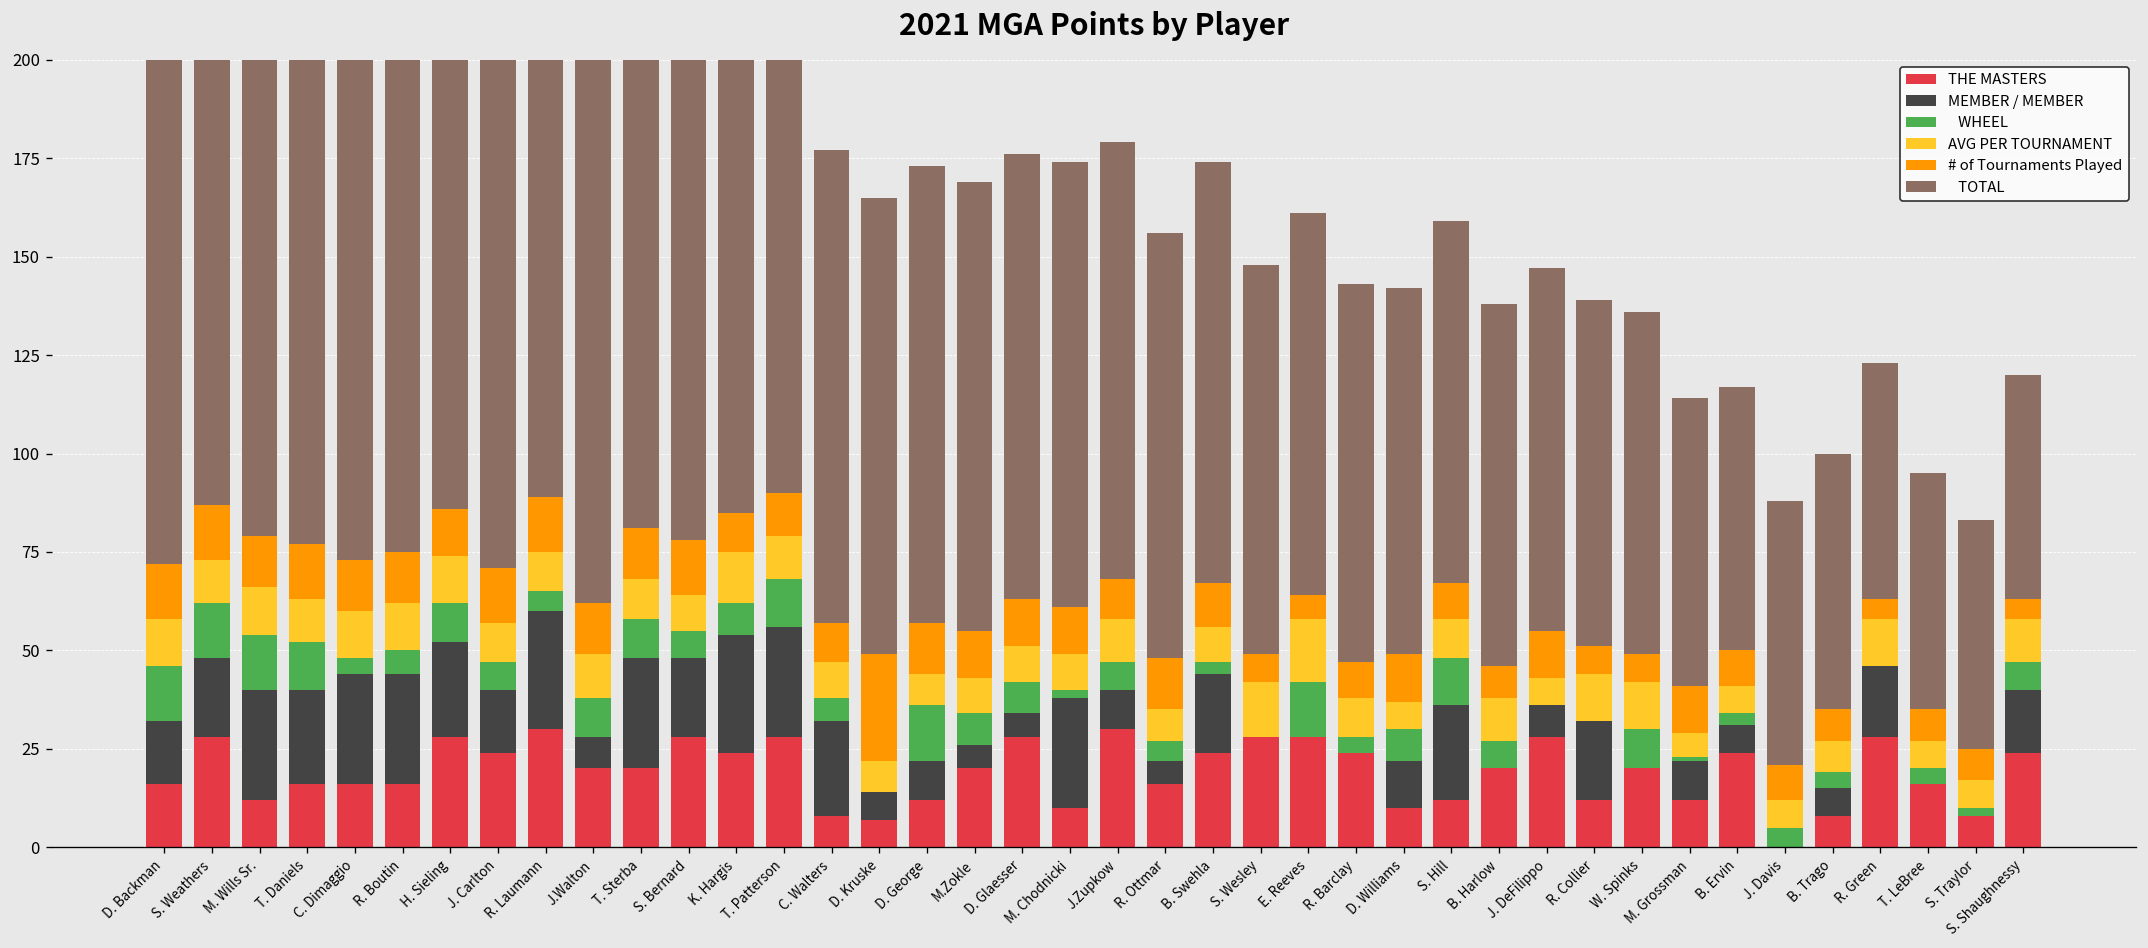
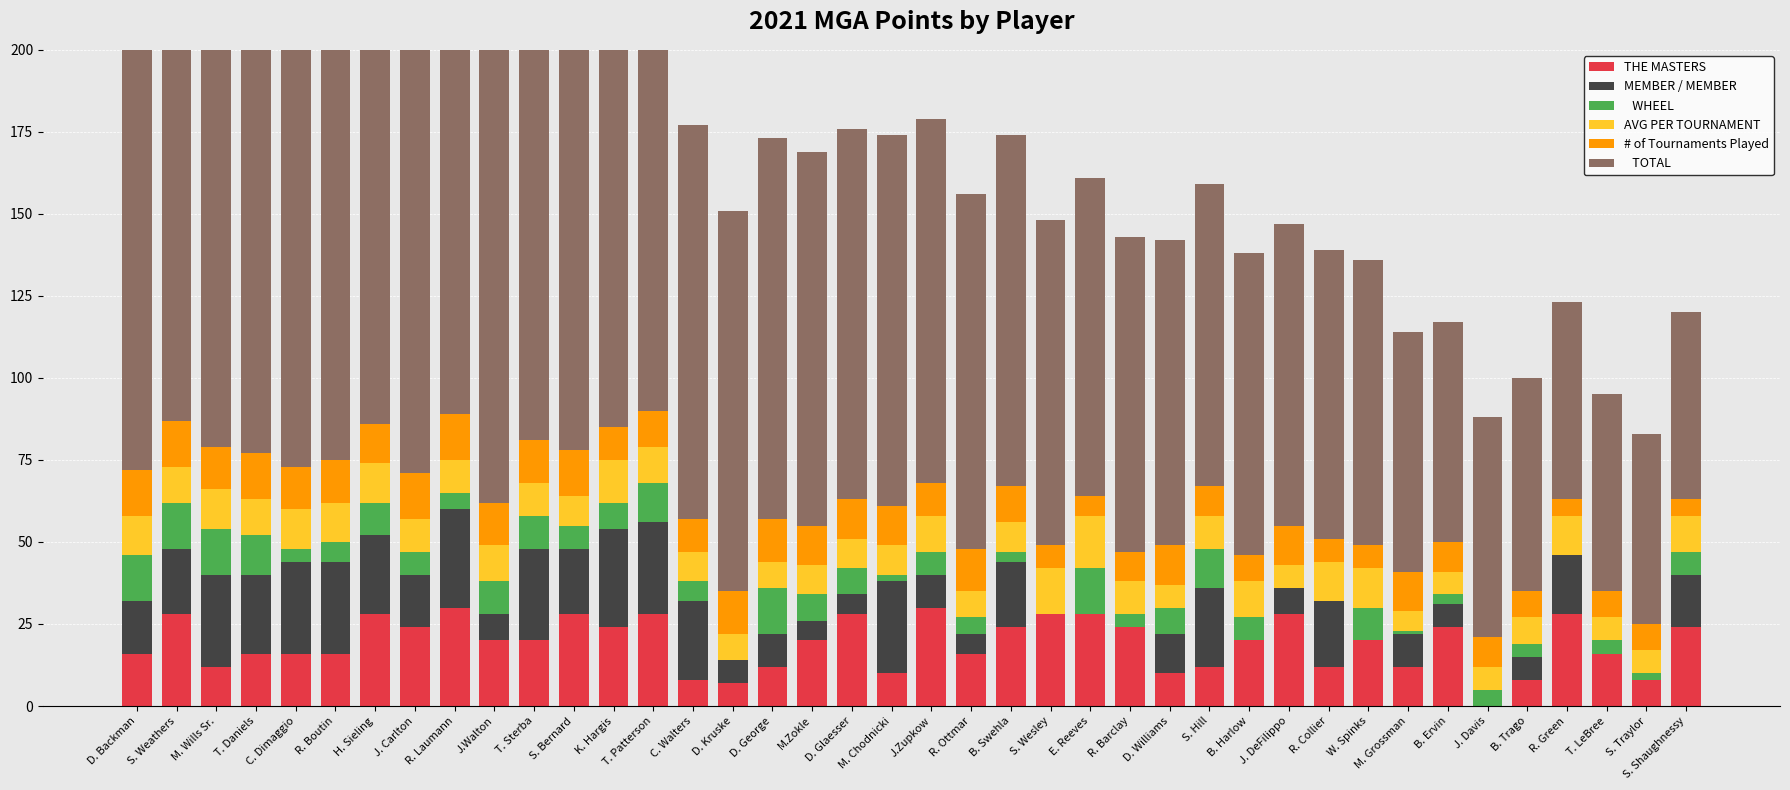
  {
    "# of Tournaments Played": {
      "D. Backman": 14,
      "S. Weathers": 14,
      "M. Wills Sr.": 13,
      "T. Daniels": 14,
      "C. Dimaggio": 13,
      "R. Boutin": 13,
      "H. Sieling": 12,
      "J. Carlton": 14,
      "R. Laumann": 14,
      "J.Walton": 13,
      "T. Sterba": 13,
      "S. Bernard": 14,
      "K. Hargis": 10,
      "T. Patterson": 11,
      "C. Walters": 10,
-     "D. Kruske": 27,
+     "D. Kruske": 13,
      "D. George": 13,
      "M.Zokle": 12,
      "D. Glaesser": 12,
      "M. Chodnicki": 12,
      "J.Zupkow": 10,
      "R. Ottmar": 13,
      "B. Swehla": 11,
      "S. Wesley": 7,
      "E. Reeves": 6,
      "R. Barclay": 9,
      "D. Williams": 12,
      "S. Hill": 9,
      "B. Harlow": 8,
      "J. DeFilippo": 12,
      "R. Collier": 7,
      "W. Spinks": 7,
      "M. Grossman": 12,
      "B. Ervin": 9,
      "J. Davis": 9,
      "B. Trago": 8,
      "R. Green": 5,
      "T. LeBree": 8,
      "S. Traylor": 8,
      "S. Shaughnessy": 5
    }
  }
